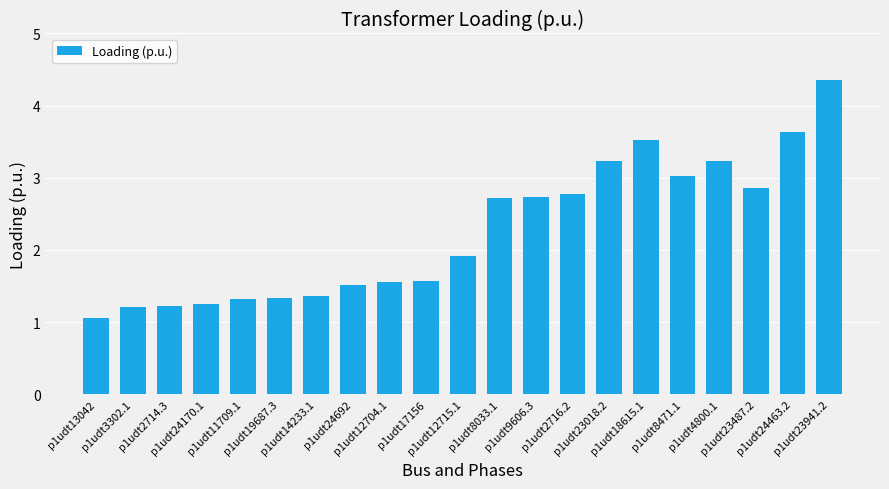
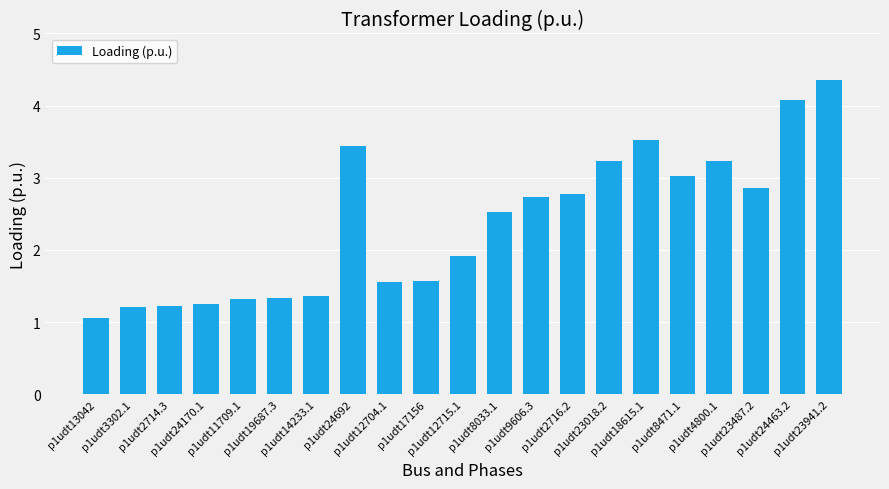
  {
    "p1udt13042": 1.1,
    "p1udt3302.1": 1.2,
    "p1udt2714.3": 1.2,
    "p1udt24170.1": 1.2,
    "p1udt11709.1": 1.3,
    "p1udt19687.3": 1.3,
    "p1udt14233.1": 1.4,
-   "p1udt24692": 1.5,
+   "p1udt24692": 3.4,
    "p1udt12704.1": 1.6,
    "p1udt17156": 1.6,
    "p1udt12715.1": 1.9,
-   "p1udt8033.1": 2.7,
+   "p1udt8033.1": 2.5,
    "p1udt9606.3": 2.7,
    "p1udt2716.2": 2.8,
    "p1udt23018.2": 3.2,
    "p1udt18615.1": 3.5,
    "p1udt8471.1": 3.0,
    "p1udt4800.1": 3.2,
    "p1udt23487.2": 2.9,
-   "p1udt24463.2": 3.6,
+   "p1udt24463.2": 4.1,
    "p1udt23941.2": 4.4
  }
